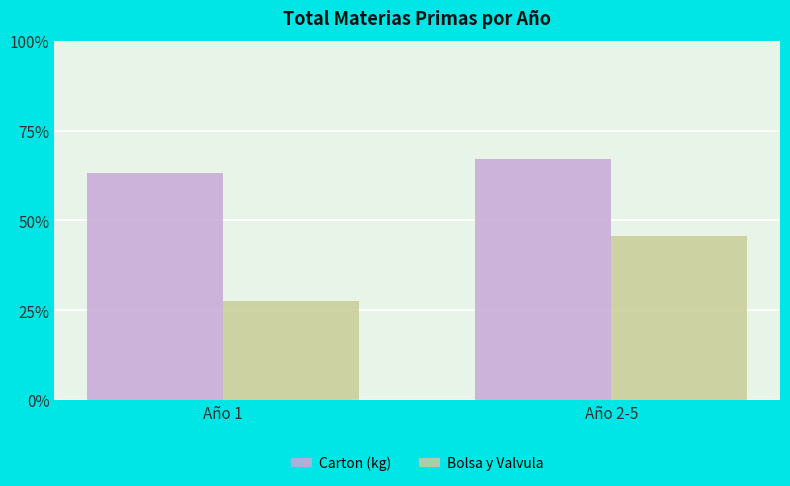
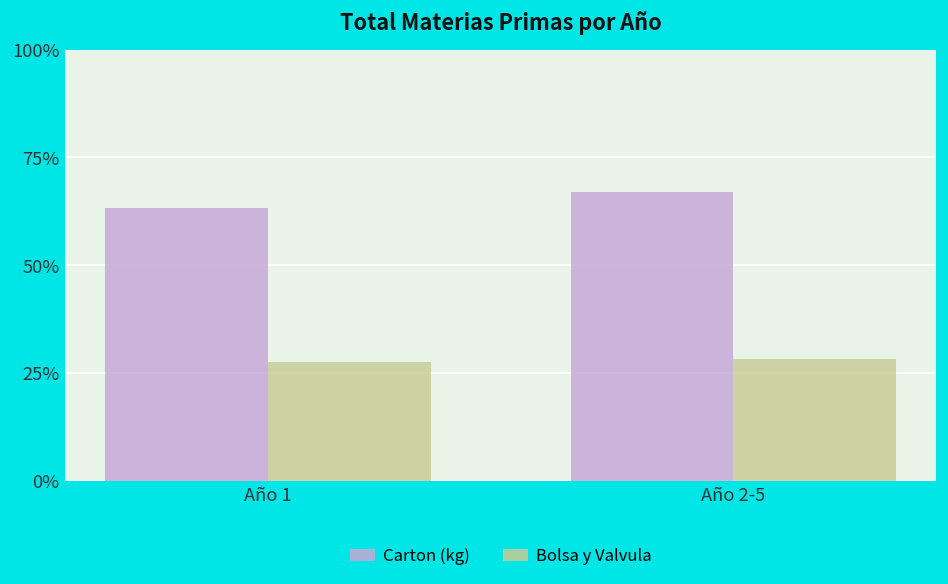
  {
    "Carton (kg)": {
      "Año 1": "63%",
      "Año 2-5": "67%"
    },
    "Bolsa y Valvula": {
      "Año 1": "28%",
-     "Año 2-5": "46%"
+     "Año 2-5": "28%"
    }
  }
